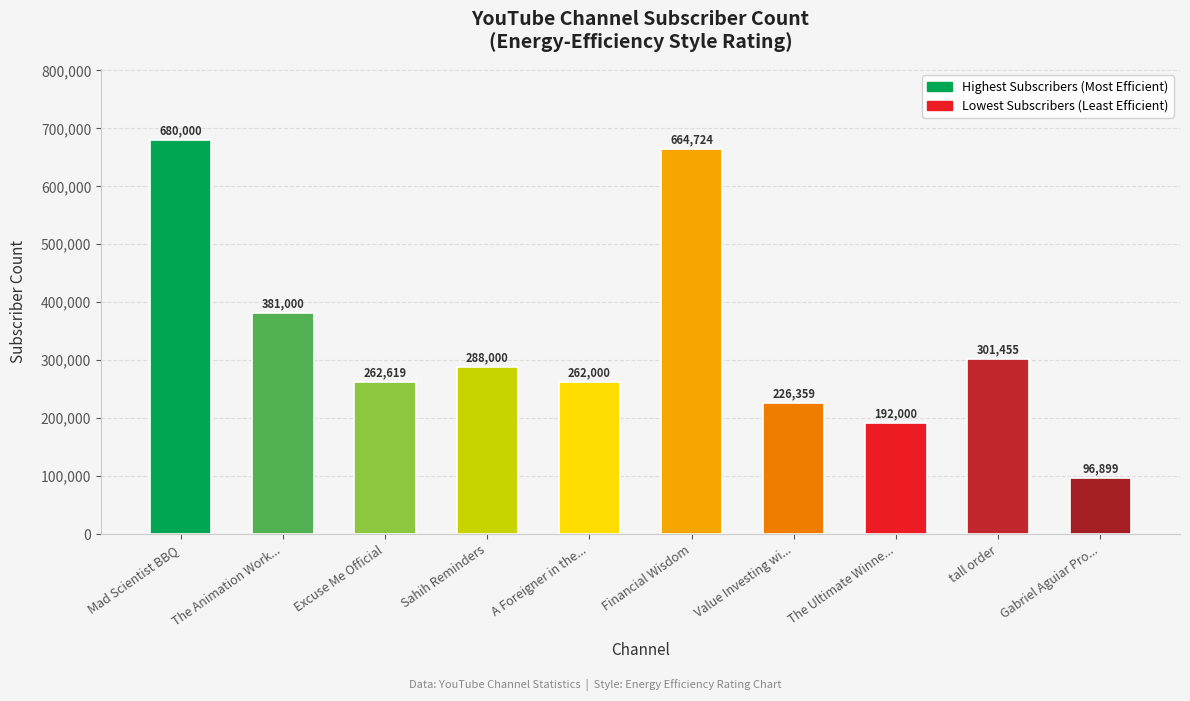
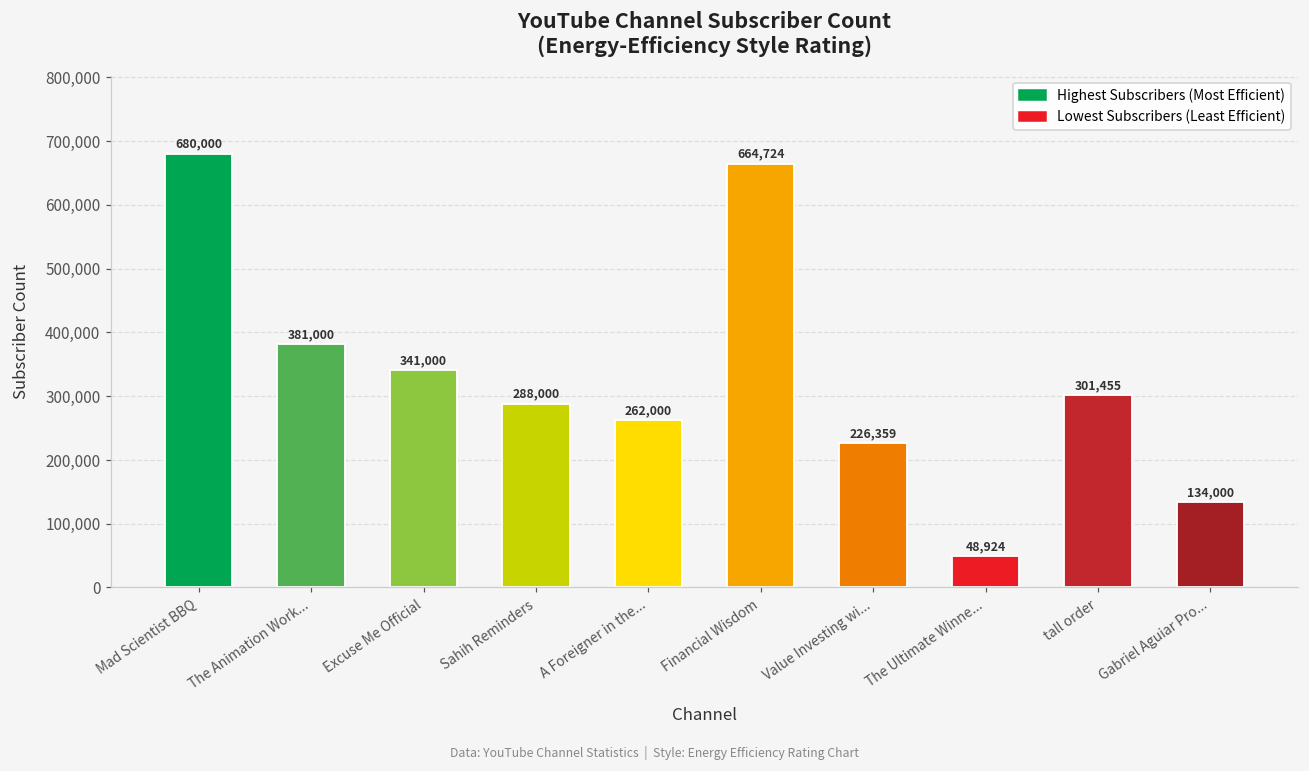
  {
    "Mad Scientist BBQ": "680,000",
    "The Animation Work...": "381,000",
-   "Excuse Me Official": "262,619",
+   "Excuse Me Official": "341,000",
    "Sahih Reminders": "288,000",
    "A Foreigner in the...": "262,000",
    "Financial Wisdom": "664,724",
    "Value Investing wi...": "226,359",
-   "The Ultimate Winne...": "192,000",
+   "The Ultimate Winne...": "48,924",
    "tall order": "301,455",
-   "Gabriel Aguiar Pro...": "96,899"
+   "Gabriel Aguiar Pro...": "134,000"
  }
